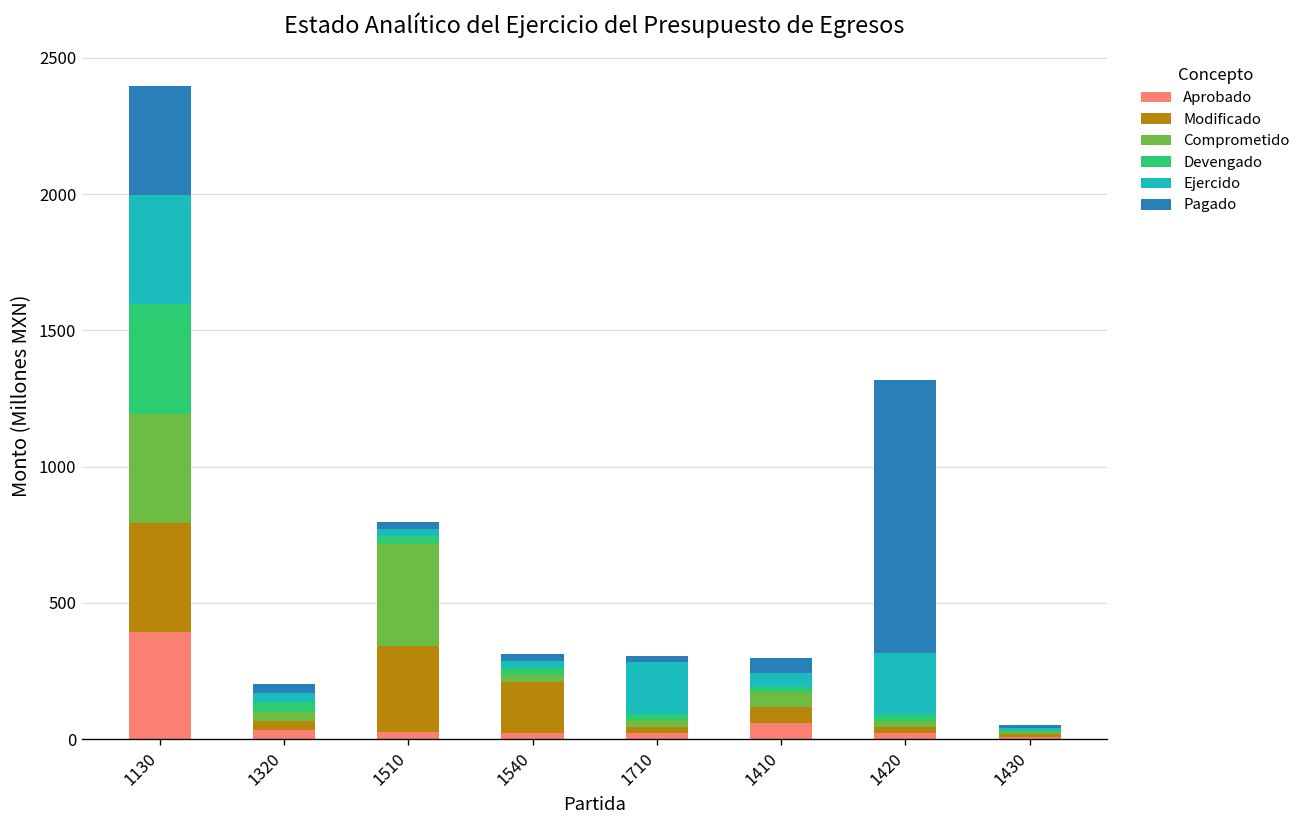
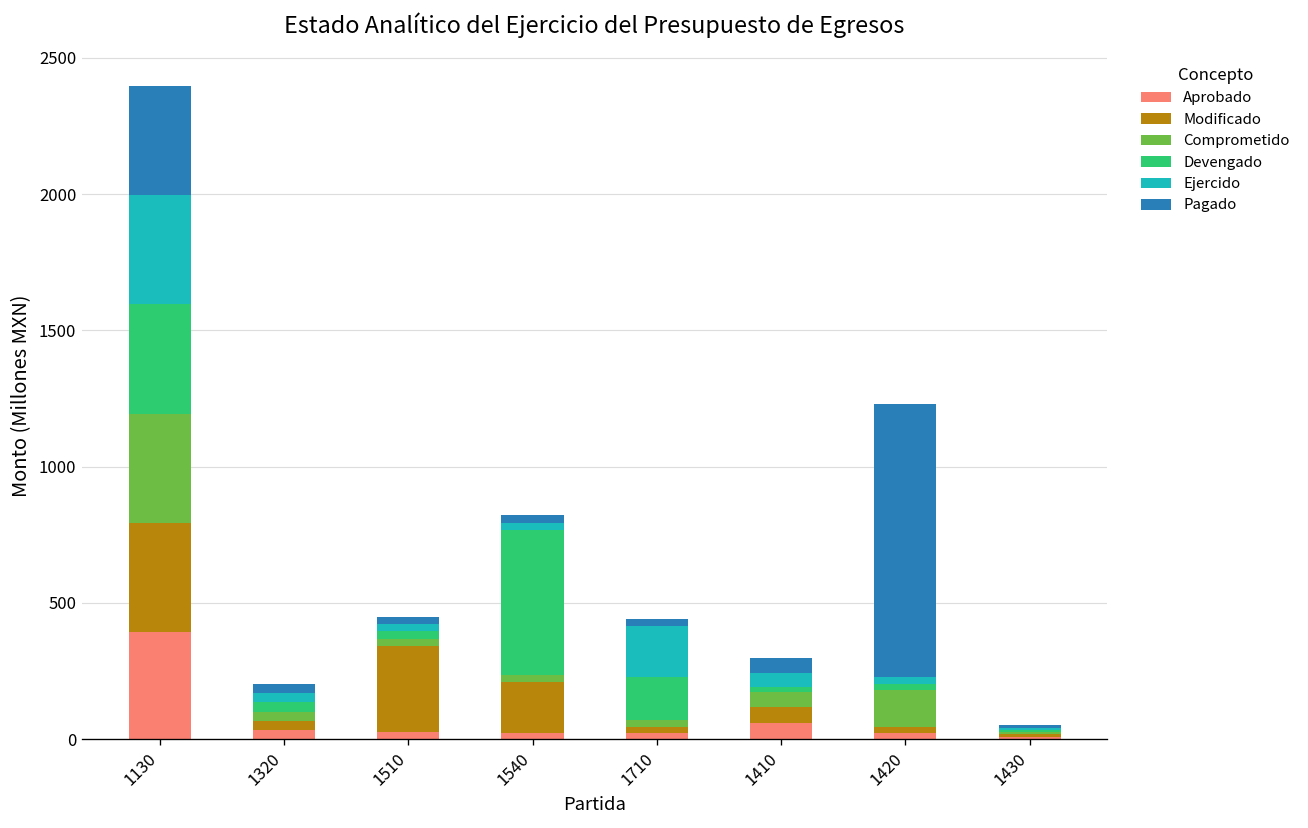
  {
    "Aprobado": {
      "1130": 390,
      "1320": 30,
      "1510": 30,
      "1540": 20,
      "1710": 20,
      "1410": 60,
      "1420": 20
    },
    "Modificado": {
      "1130": 400,
      "1320": 30,
      "1510": 310,
      "1540": 190,
      "1710": 20,
      "1410": 60,
      "1420": 20
    },
    "Comprometido": {
      "1130": 400,
      "1320": 30,
-     "1510": 380,
+     "1510": 30,
      "1540": 30,
      "1710": 20,
      "1410": 60,
-     "1420": 20
+     "1420": 140
    },
    "Devengado": {
      "1130": 400,
      "1320": 30,
      "1510": 30,
-     "1540": 30,
-     "1710": 20,
+     "1540": 530,
+     "1710": 160,
      "1410": 20,
      "1420": 20
    },
    "Ejercido": {
      "1130": 400,
      "1320": 30,
      "1510": 30,
      "1540": 30,
      "1710": 190,
      "1410": 50,
-     "1420": 230
+     "1420": 20
    },
    "Pagado": {
      "1130": 400,
      "1320": 30,
      "1510": 30,
      "1540": 30,
      "1710": 20,
      "1410": 50,
      "1420": 1000
    }
  }
